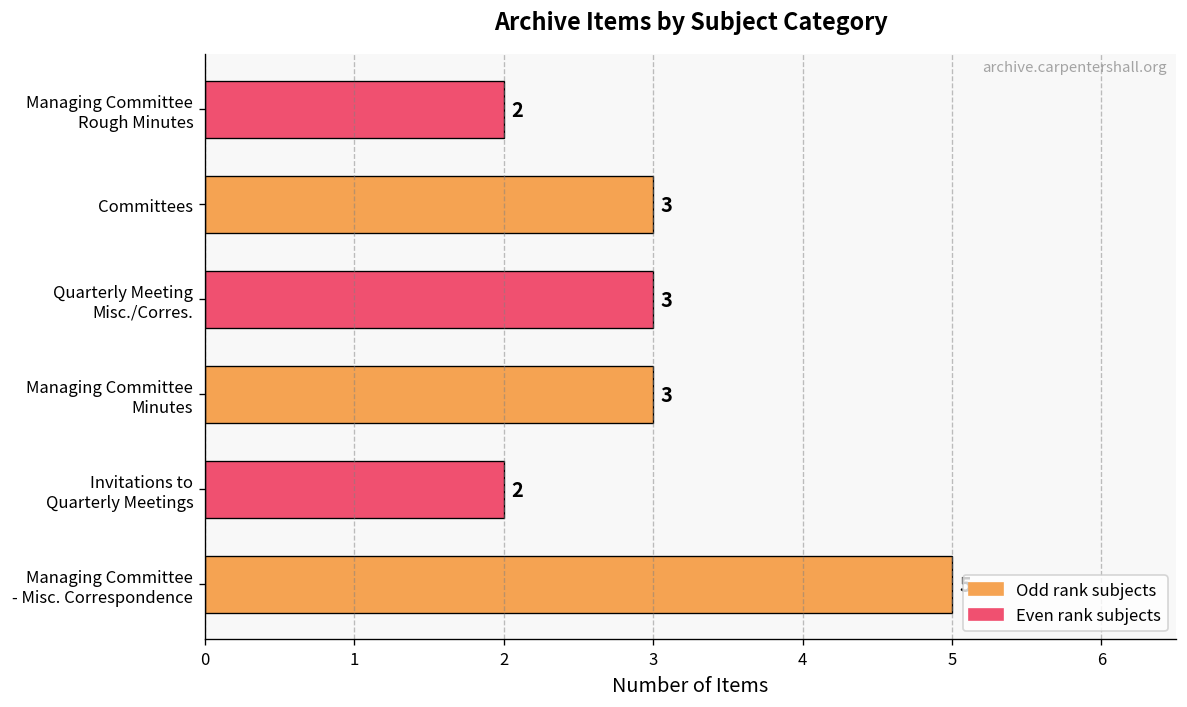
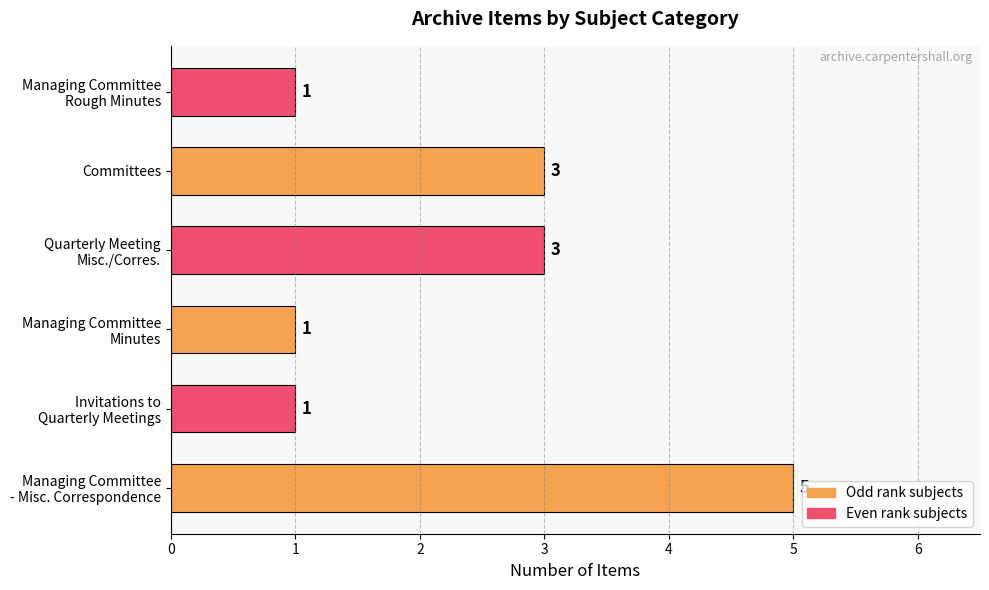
  {
-   "Managing Committee Rough Minutes": 2,
+   "Managing Committee Rough Minutes": 1,
    "Committees": 3,
    "Quarterly Meeting Misc./Corres.": 3,
-   "Managing Committee Minutes": 3,
-   "Invitations to Quarterly Meetings": 2
+   "Managing Committee Minutes": 1,
+   "Invitations to Quarterly Meetings": 1
  }
